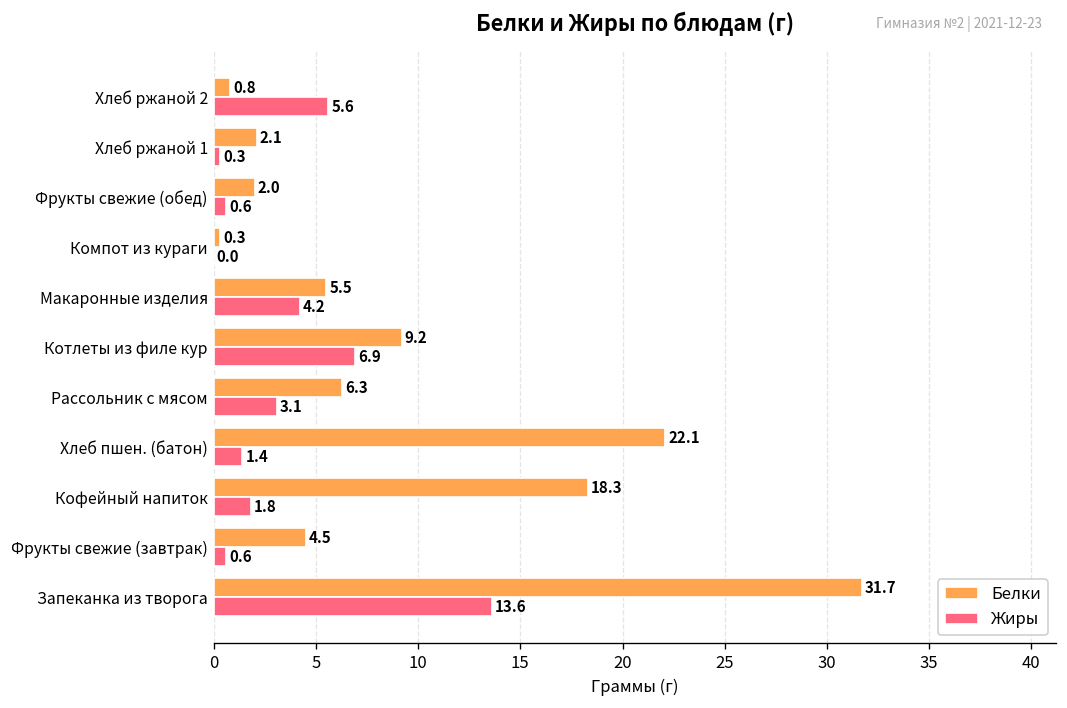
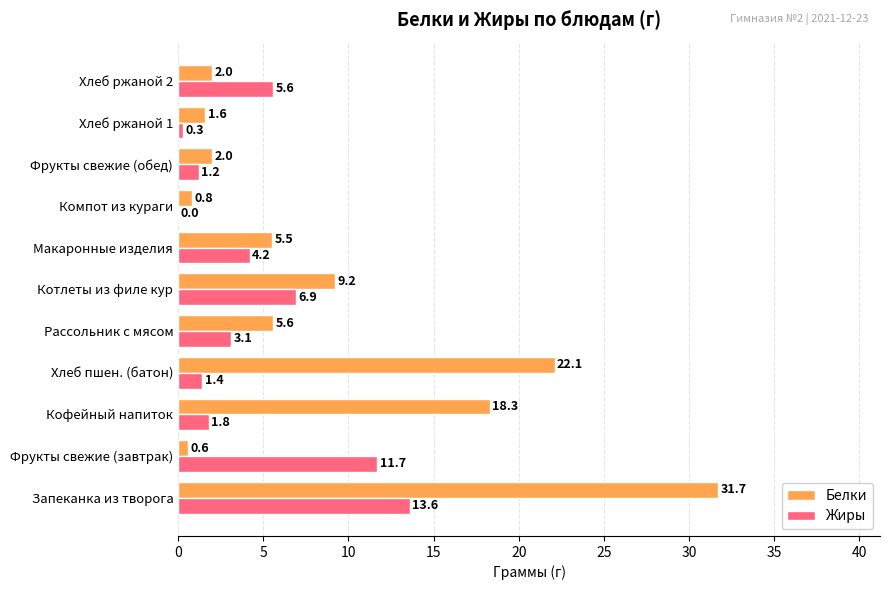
  {
    "Белки": {
-     "Хлеб ржаной 2": 0.8,
-     "Хлеб ржаной 1": 2.1,
+     "Хлеб ржаной 2": 2.0,
+     "Хлеб ржаной 1": 1.6,
      "Фрукты свежие (обед)": 2.0,
-     "Компот из кураги": 0.3,
+     "Компот из кураги": 0.8,
      "Макаронные изделия": 5.5,
      "Котлеты из филе кур": 9.2,
-     "Рассольник с мясом": 6.3,
+     "Рассольник с мясом": 5.6,
      "Хлеб пшен. (батон)": 22.1,
      "Кофейный напиток": 18.3,
-     "Фрукты свежие (завтрак)": 4.5,
+     "Фрукты свежие (завтрак)": 0.6,
      "Запеканка из творога": 31.7
    },
    "Жиры": {
      "Хлеб ржаной 2": 5.6,
      "Хлеб ржаной 1": 0.3,
-     "Фрукты свежие (обед)": 0.6,
+     "Фрукты свежие (обед)": 1.2,
      "Компот из кураги": 0.0,
      "Макаронные изделия": 4.2,
      "Котлеты из филе кур": 6.9,
      "Рассольник с мясом": 3.1,
      "Хлеб пшен. (батон)": 1.4,
      "Кофейный напиток": 1.8,
-     "Фрукты свежие (завтрак)": 0.6,
+     "Фрукты свежие (завтрак)": 11.7,
      "Запеканка из творога": 13.6
    }
  }
